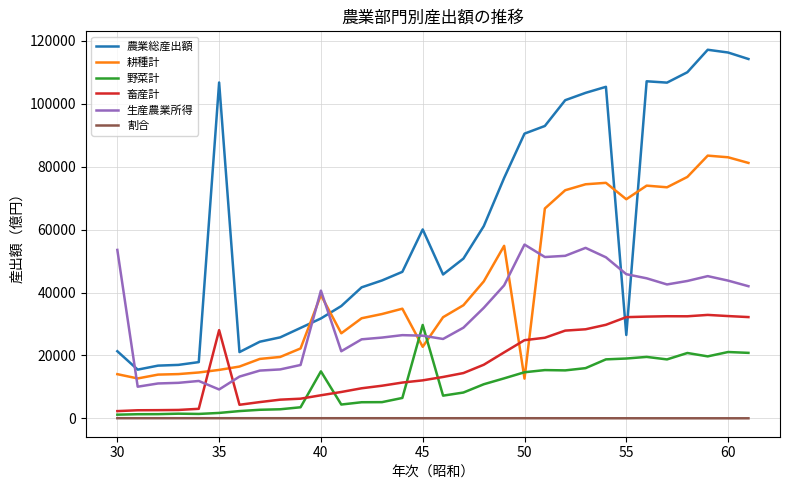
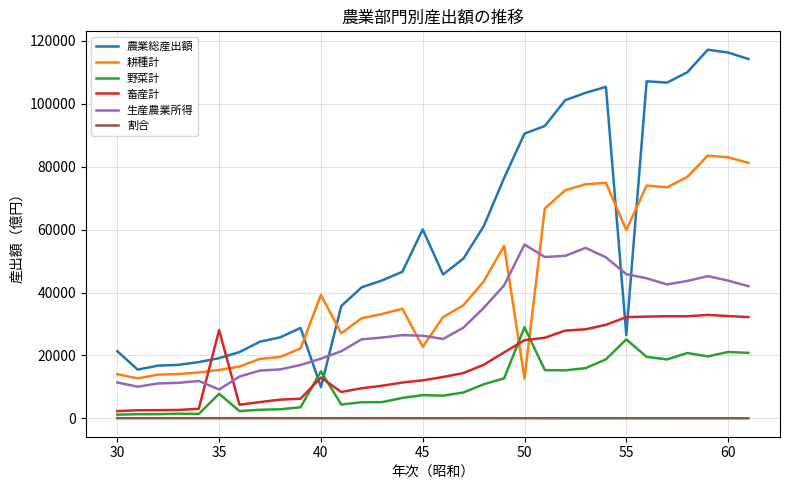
  {
    "農業総産出額": {
      "30": 21000,
-     "35": 107000,
-     "40": 32000,
+     "35": 19000,
+     "40": 10000,
      "45": 60000,
      "50": 91000,
      "55": 27000,
      "60": 116000
    },
    "耕種計": {
      "30": 14000,
      "35": 15000,
      "40": 39000,
      "45": 23000,
      "50": 13000,
-     "55": 70000,
+     "55": 60000,
      "60": 83000
    },
    "野菜計": {
      "30": 1000,
-     "35": 2000,
+     "35": 8000,
      "40": 15000,
-     "45": 30000,
-     "50": 15000,
-     "55": 19000,
+     "45": 7000,
+     "50": 29000,
+     "55": 25000,
      "60": 21000
    },
    "畜産計": {
      "30": 2000,
      "35": 28000,
-     "40": 7000,
+     "40": 13000,
      "45": 12000,
      "50": 25000,
      "55": 32000,
      "60": 33000
    },
    "生産農業所得": {
-     "30": 54000,
+     "30": 11000,
      "35": 9000,
-     "40": 41000,
+     "40": 19000,
      "45": 26000,
      "50": 55000,
      "55": 46000,
      "60": 44000
    },
    "割合": {
      "30": 0,
      "35": 0,
      "40": 0,
      "45": 0,
      "50": 0,
      "55": 0,
      "60": 0
    }
  }
